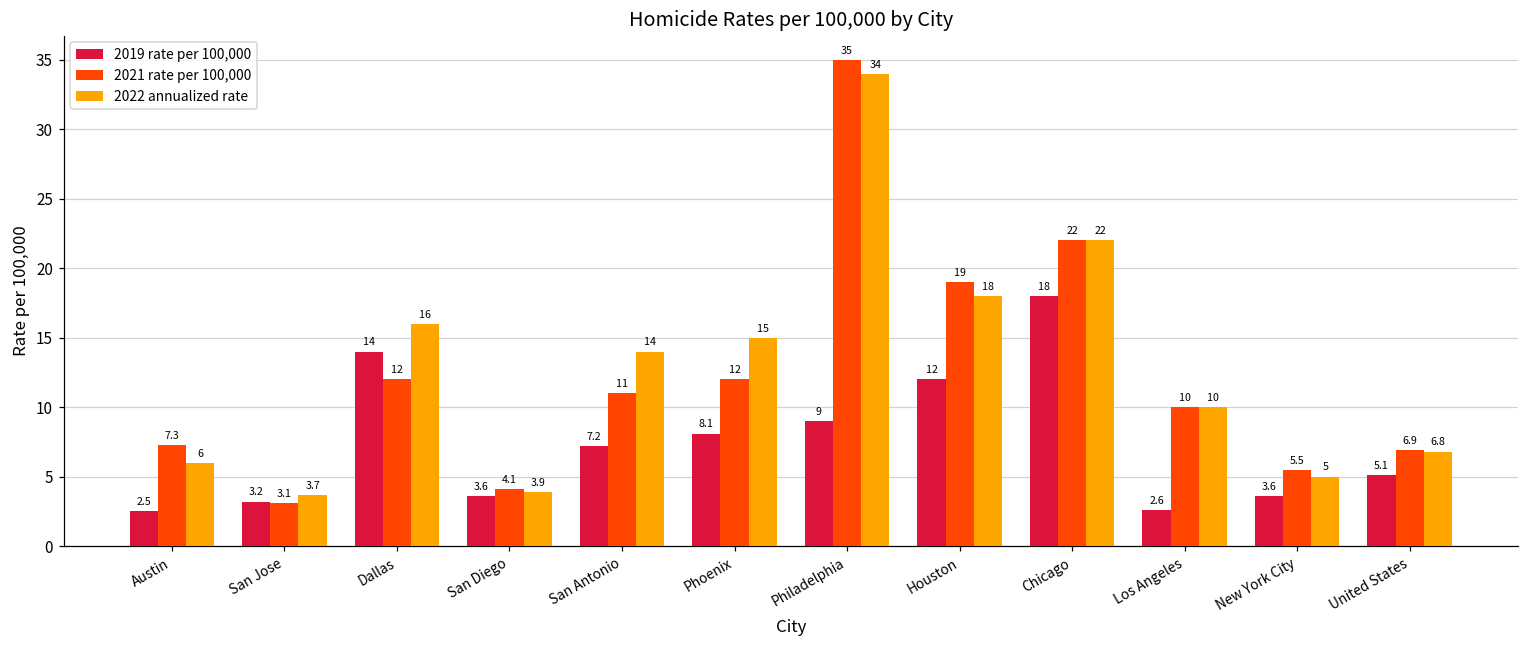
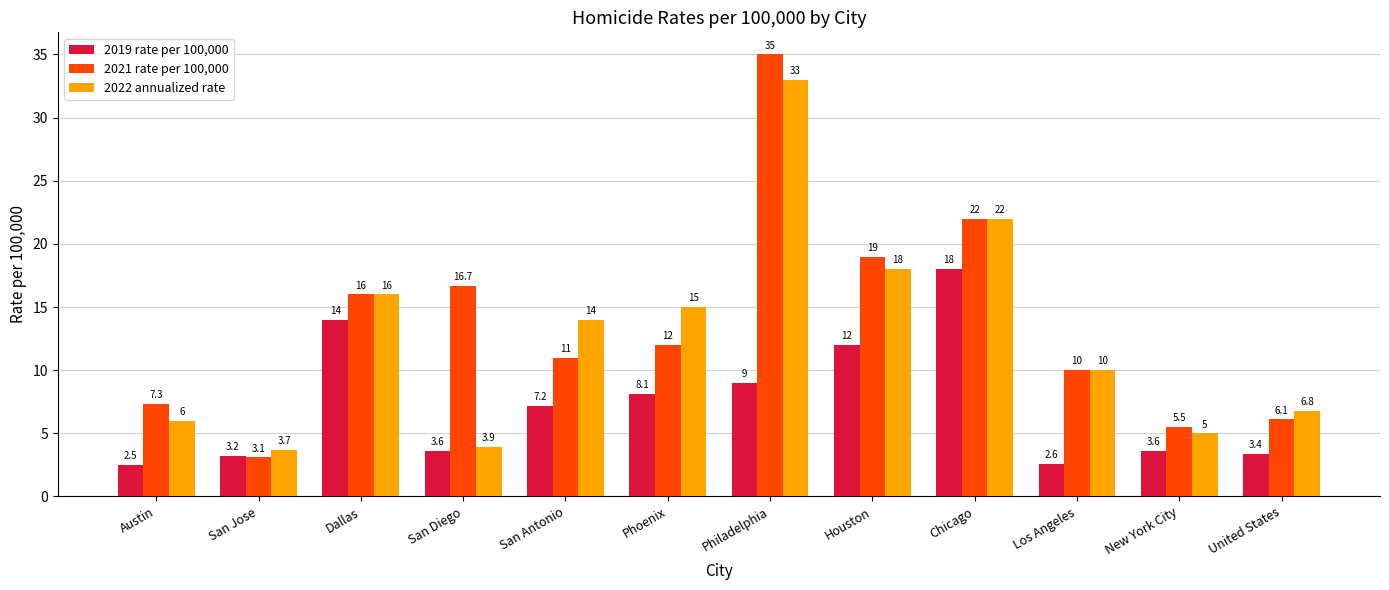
  {
    "2019 rate per 100,000": {
      "Austin": 2.5,
      "San Jose": 3.2,
      "Dallas": 14,
      "San Diego": 3.6,
      "San Antonio": 7.2,
      "Phoenix": 8.1,
      "Philadelphia": 9,
      "Houston": 12,
      "Chicago": 18,
      "Los Angeles": 2.6,
      "New York City": 3.6,
-     "United States": 5.1
+     "United States": 3.4
    },
    "2021 rate per 100,000": {
      "Austin": 7.3,
      "San Jose": 3.1,
-     "Dallas": 12,
-     "San Diego": 4.1,
+     "Dallas": 16,
+     "San Diego": 16.7,
      "San Antonio": 11,
      "Phoenix": 12,
      "Philadelphia": 35,
      "Houston": 19,
      "Chicago": 22,
      "Los Angeles": 10,
      "New York City": 5.5,
-     "United States": 6.9
+     "United States": 6.1
    },
    "2022 annualized rate": {
      "Austin": 6,
      "San Jose": 3.7,
      "Dallas": 16,
      "San Diego": 3.9,
      "San Antonio": 14,
      "Phoenix": 15,
-     "Philadelphia": 34,
+     "Philadelphia": 33,
      "Houston": 18,
      "Chicago": 22,
      "Los Angeles": 10,
      "New York City": 5,
      "United States": 6.8
    }
  }
